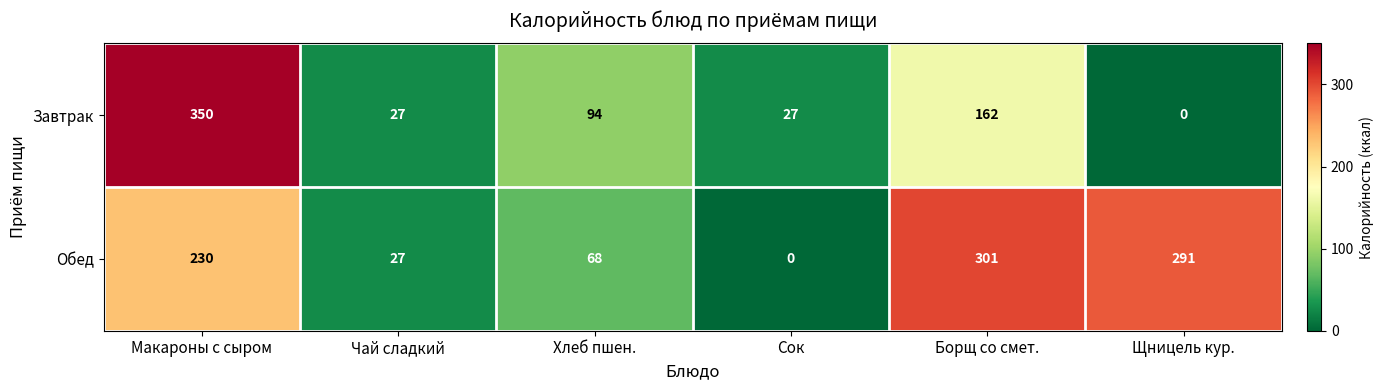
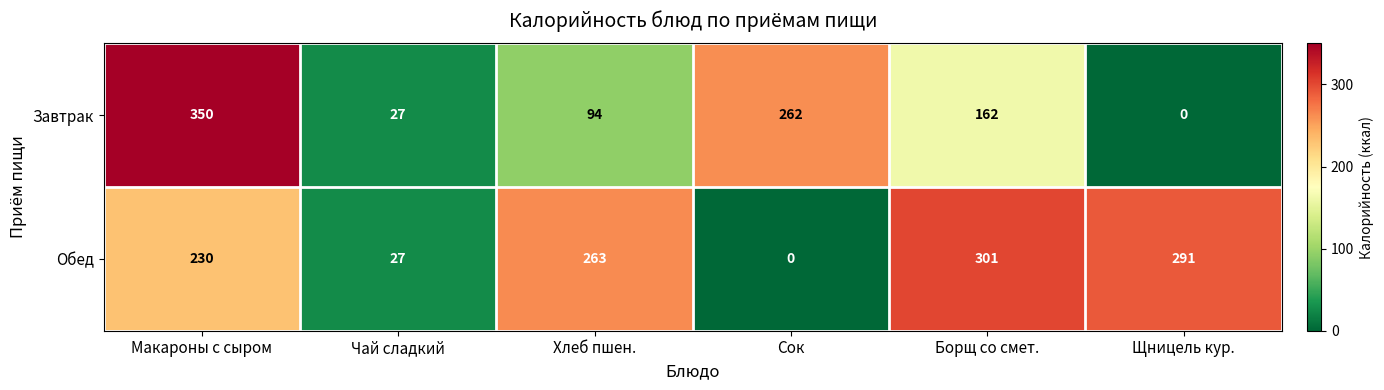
  {
    "Завтрак": {
      "Макароны с сыром": 350,
      "Чай сладкий": 27,
      "Хлеб пшен.": 94,
-     "Сок": 27,
+     "Сок": 262,
      "Борщ со смет.": 162,
      "Щницель кур.": 0
    },
    "Обед": {
      "Макароны с сыром": 230,
      "Чай сладкий": 27,
-     "Хлеб пшен.": 68,
+     "Хлеб пшен.": 263,
      "Сок": 0,
      "Борщ со смет.": 301,
      "Щницель кур.": 291
    }
  }
